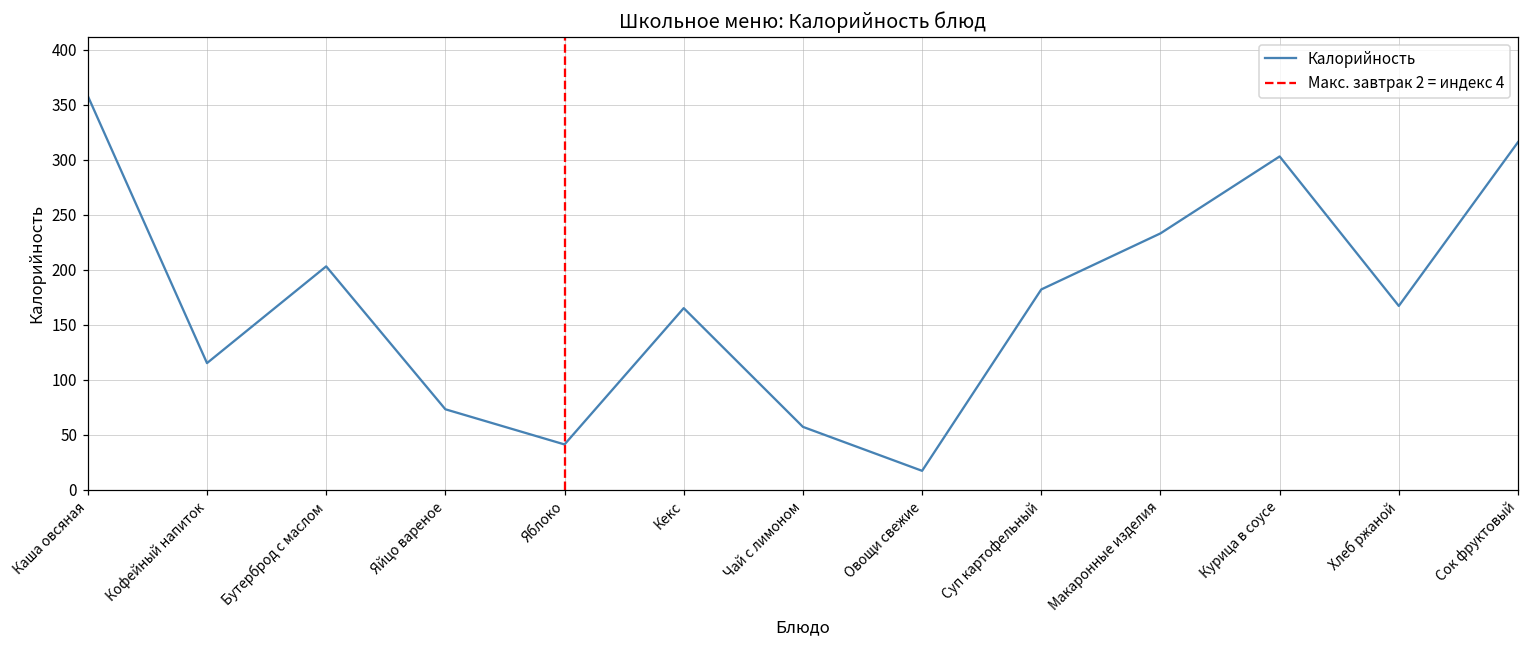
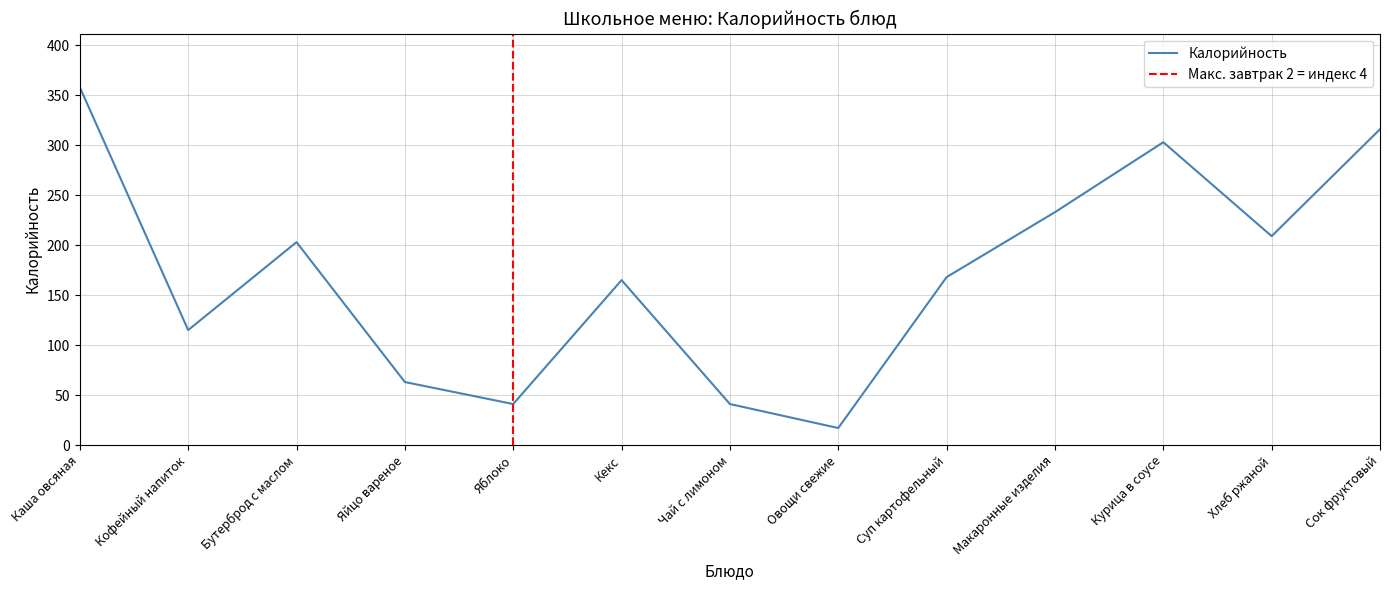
  {
    "Каша овсяная": 360,
    "Кофейный напиток": 120,
    "Бутерброд с маслом": 200,
-   "Яйцо вареное": 70,
+   "Яйцо вареное": 60,
    "Яблоко": 40,
    "Кекс": 170,
-   "Чай с лимоном": 60,
+   "Чай с лимоном": 40,
    "Овощи свежие": 20,
-   "Суп картофельный": 180,
+   "Суп картофельный": 170,
    "Макаронные изделия": 230,
    "Курица в соусе": 300,
-   "Хлеб ржаной": 170,
+   "Хлеб ржаной": 210,
    "Сок фруктовый": 320
  }
